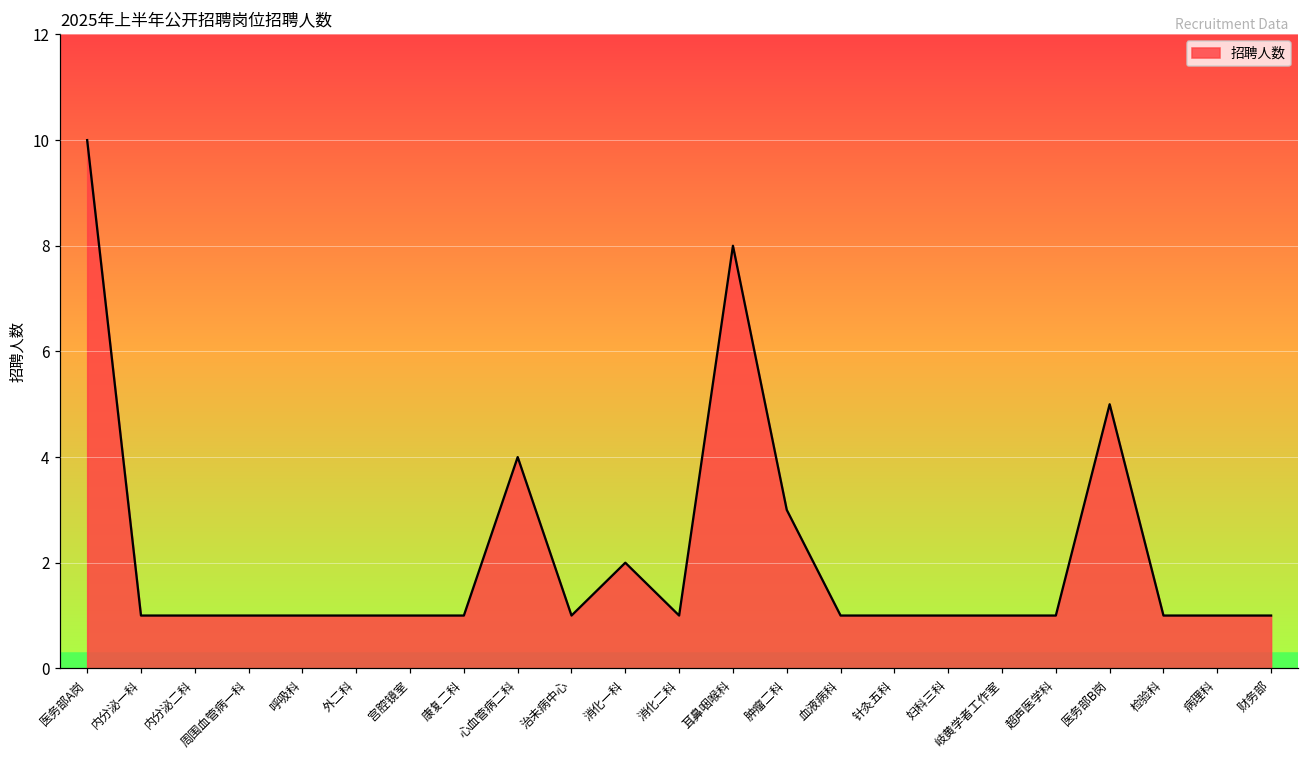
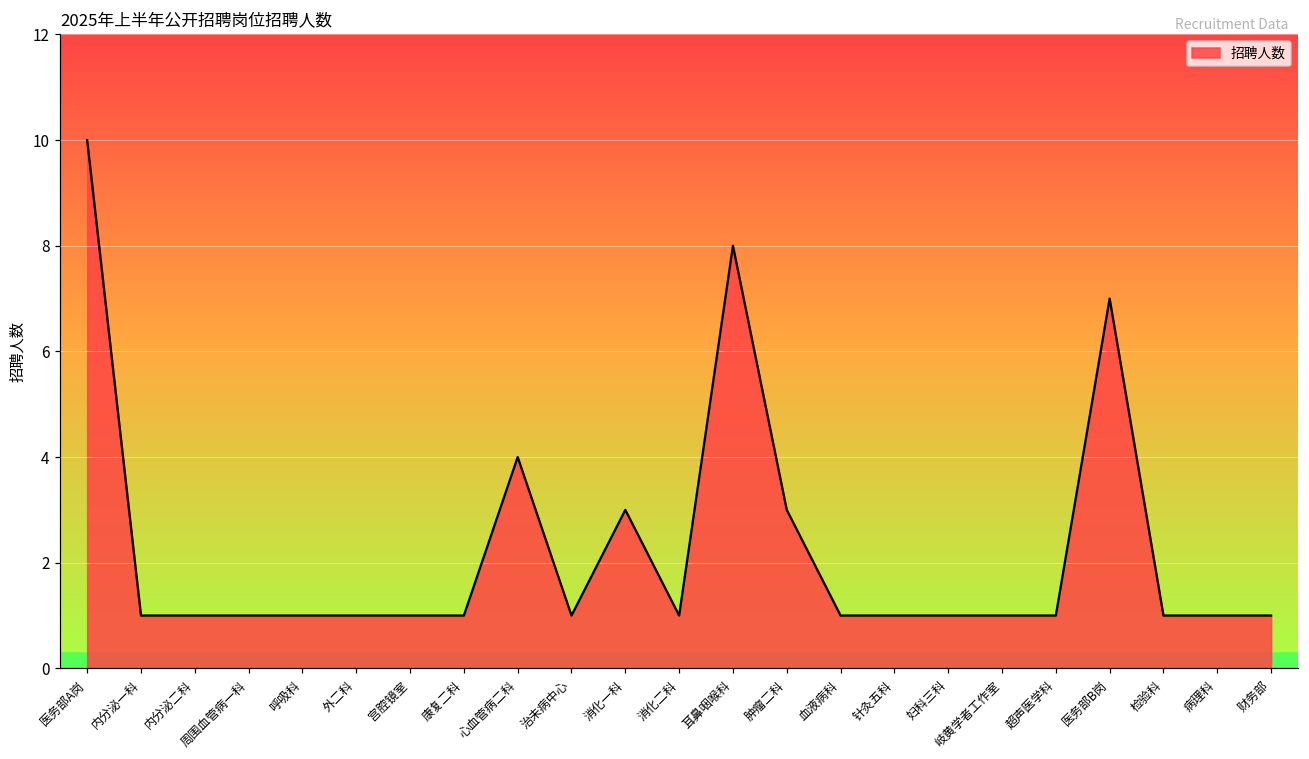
  {
    "医务部A岗": 10,
    "内分泌一科": 1,
    "内分泌二科": 1,
    "周围血管病一科": 1,
    "呼吸科": 1,
    "外二科": 1,
    "宫腔镜室": 1,
    "康复二科": 1,
    "心血管病二科": 4,
    "治未病中心": 1,
-   "消化一科": 2,
+   "消化一科": 3,
    "消化二科": 1,
    "耳鼻咽喉科": 8,
    "肿瘤二科": 3,
    "血液病科": 1,
    "针灸五科": 1,
    "妇科三科": 1,
    "岐黄学者工作室": 1,
    "超声医学科": 1,
-   "医务部B岗": 5,
+   "医务部B岗": 7,
    "检验科": 1,
    "病理科": 1,
    "财务部": 1
  }
